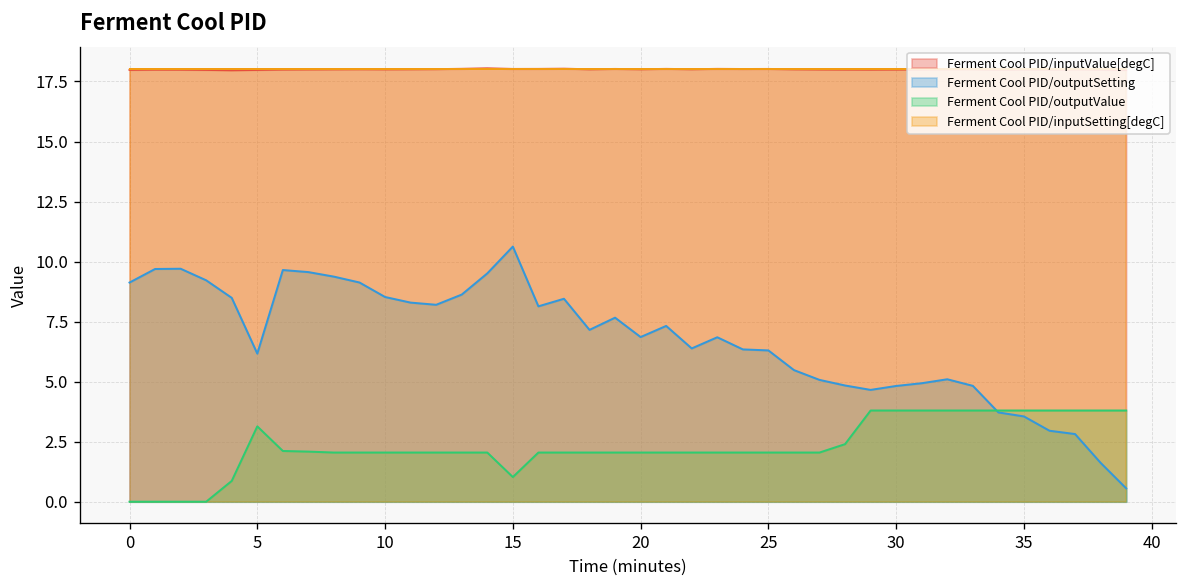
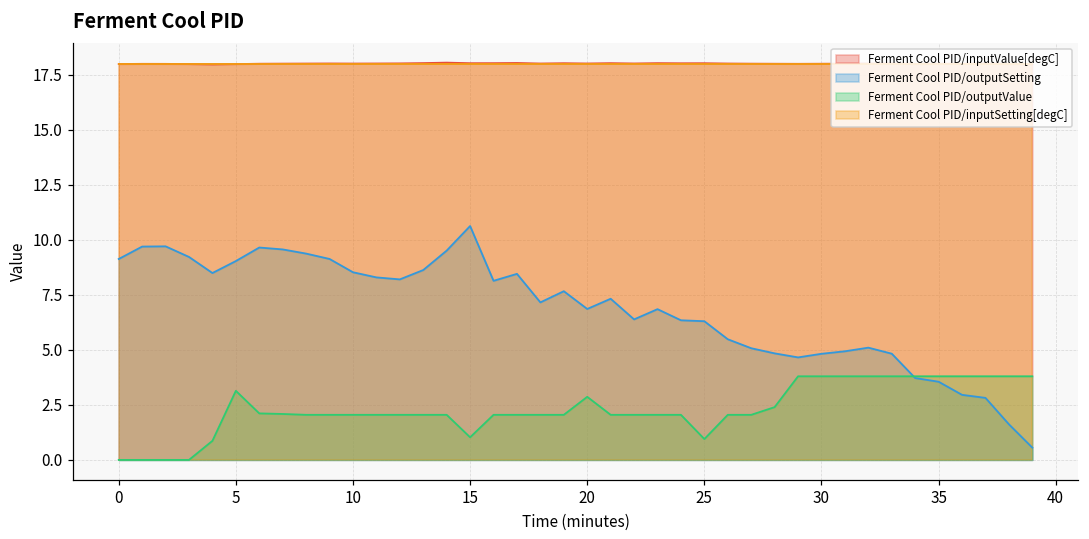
  {
    "Ferment Cool PID/outputSetting": {
      "0": 9.1,
-     "5": 6.2,
+     "5": 9.0,
      "10": 8.5,
      "15": 10.6,
      "20": 6.9,
      "25": 6.3,
      "30": 4.8,
      "35": 3.6
    },
    "Ferment Cool PID/outputValue": {
      "0": 0.0,
      "5": 3.1,
      "10": 2.0,
      "15": 1.0,
-     "20": 2.0,
-     "25": 2.0,
+     "20": 2.9,
+     "25": 0.9,
      "30": 3.8,
      "35": 3.8
    }
  }
